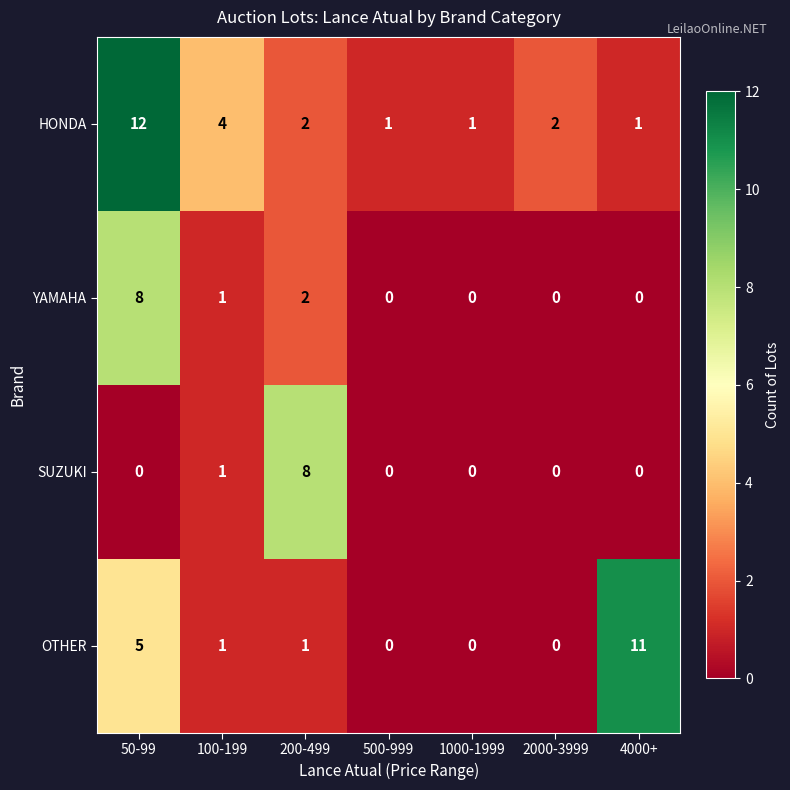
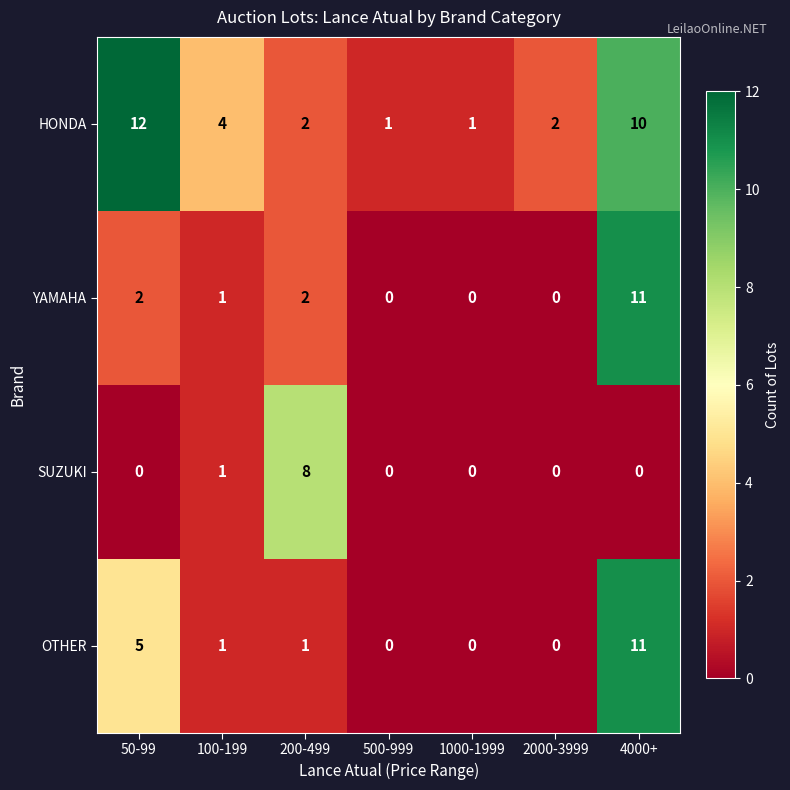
  {
    "HONDA": {
      "50-99": 12,
      "100-199": 4,
      "200-499": 2,
      "500-999": 1,
      "1000-1999": 1,
      "2000-3999": 2,
-     "4000+": 1
+     "4000+": 10
    },
    "YAMAHA": {
-     "50-99": 8,
+     "50-99": 2,
      "100-199": 1,
      "200-499": 2,
      "500-999": 0,
      "1000-1999": 0,
      "2000-3999": 0,
-     "4000+": 0
+     "4000+": 11
    },
    "SUZUKI": {
      "50-99": 0,
      "100-199": 1,
      "200-499": 8,
      "500-999": 0,
      "1000-1999": 0,
      "2000-3999": 0,
      "4000+": 0
    },
    "OTHER": {
      "50-99": 5,
      "100-199": 1,
      "200-499": 1,
      "500-999": 0,
      "1000-1999": 0,
      "2000-3999": 0,
      "4000+": 11
    }
  }
